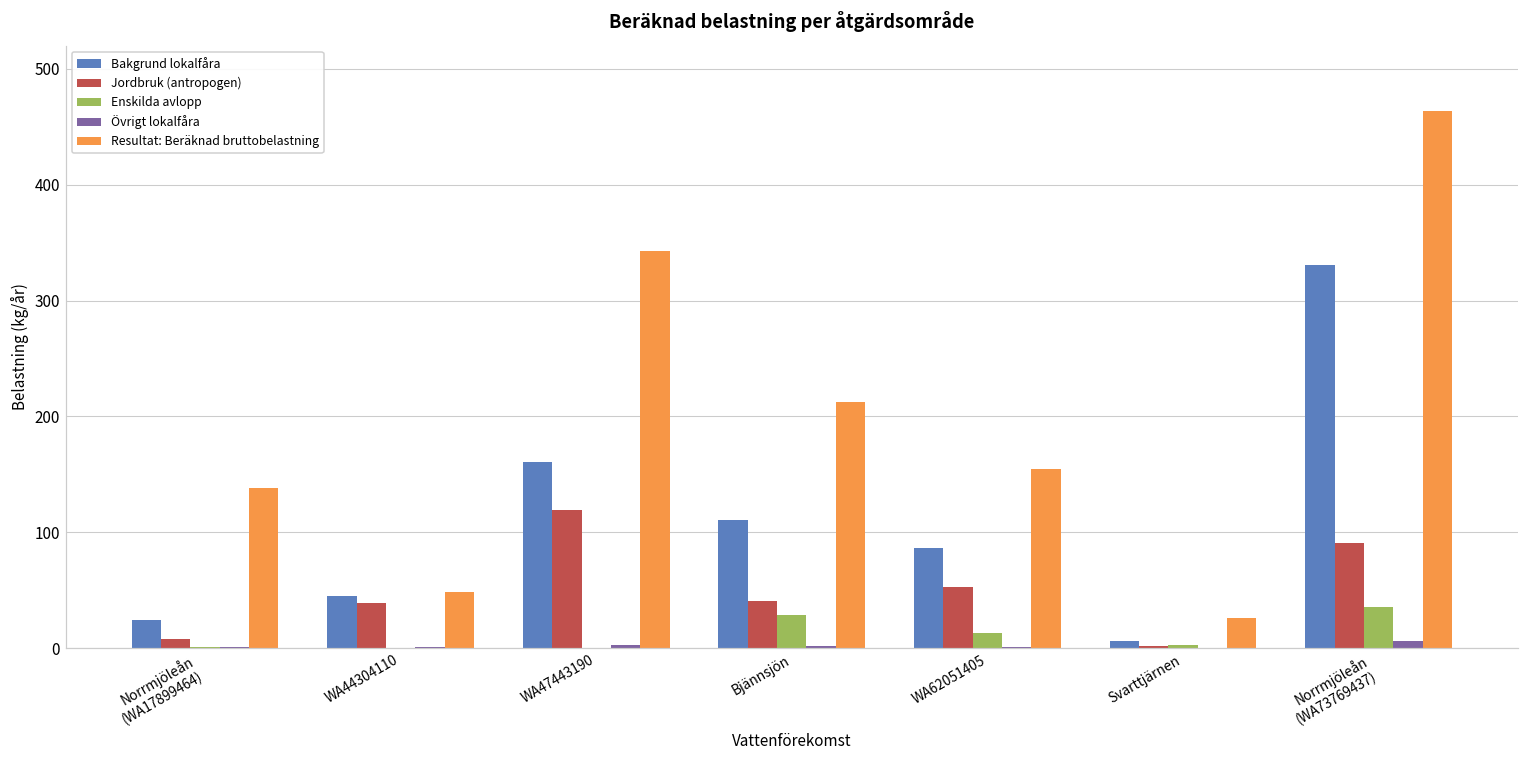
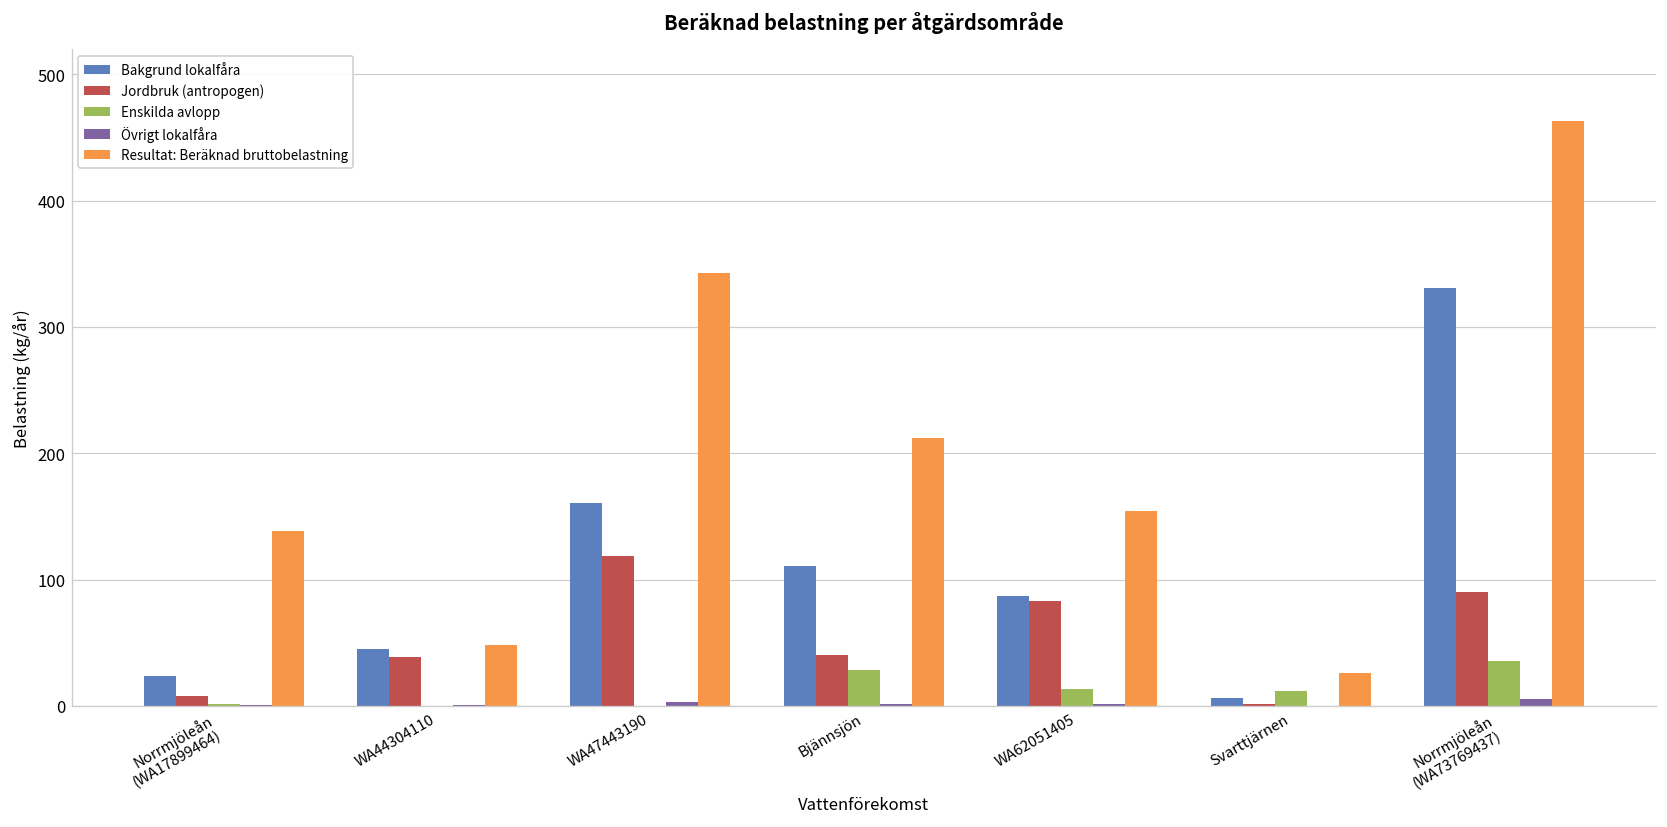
  {
    "Jordbruk (antropogen)": {
      "Norrmjöleån (WA17899464)": 8,
      "WA44304110": 39,
      "WA47443190": 119,
      "Bjännsjön": 40,
-     "WA62051405": 53,
+     "WA62051405": 83,
      "Norrmjöleån (WA73769437)": 90
    },
    "Enskilda avlopp": {
      "WA44304110": 0,
      "WA47443190": 0,
      "Bjännsjön": 29,
      "WA62051405": 13,
-     "Svarttjärnen": 3,
+     "Svarttjärnen": 12,
      "Norrmjöleån (WA73769437)": 36
    },
    "Resultat: Beräknad bruttobelastning": {
      "Norrmjöleån (WA17899464)": 138,
      "WA44304110": 48,
      "WA47443190": 342,
      "Bjännsjön": 212,
      "WA62051405": 154,
      "Svarttjärnen": 26,
      "Norrmjöleån (WA73769437)": 463
    }
  }
